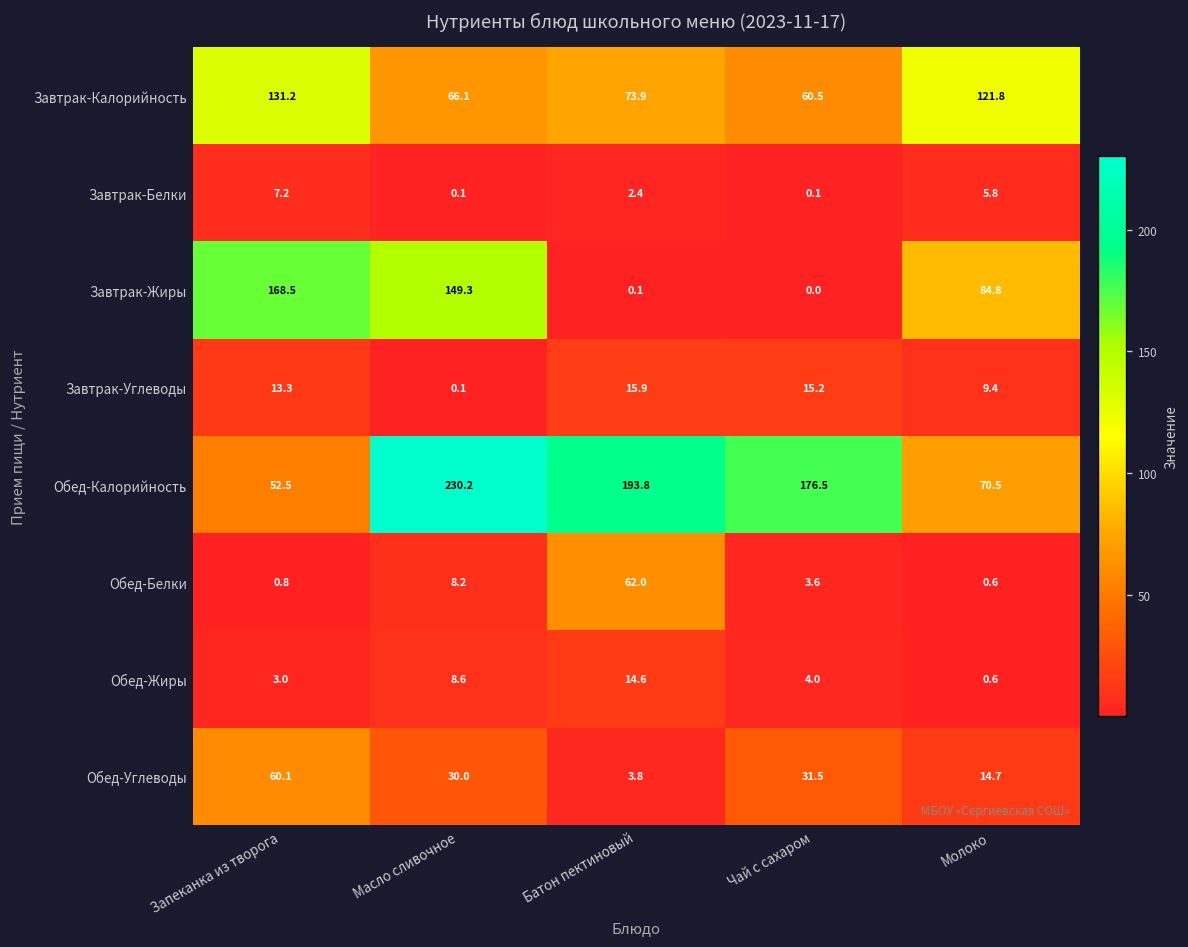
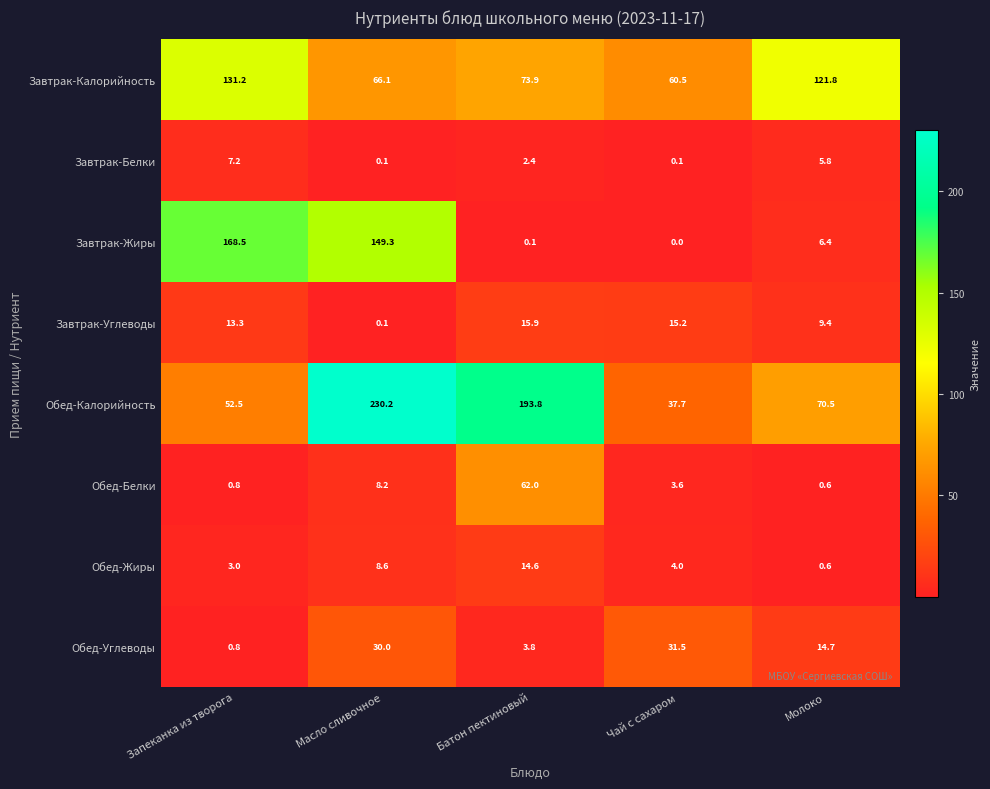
  {
    "Завтрак-Калорийность": {
      "Запеканка из творога": 131.2,
      "Масло сливочное": 66.1,
      "Батон пектиновый": 73.9,
      "Чай с сахаром": 60.5,
      "Молоко": 121.8
    },
    "Завтрак-Белки": {
      "Запеканка из творога": 7.2,
      "Масло сливочное": 0.1,
      "Батон пектиновый": 2.4,
      "Чай с сахаром": 0.1,
      "Молоко": 5.8
    },
    "Завтрак-Жиры": {
      "Запеканка из творога": 168.5,
      "Масло сливочное": 149.3,
      "Батон пектиновый": 0.1,
      "Чай с сахаром": 0.0,
-     "Молоко": 84.8
+     "Молоко": 6.4
    },
    "Завтрак-Углеводы": {
      "Запеканка из творога": 13.3,
      "Масло сливочное": 0.1,
      "Батон пектиновый": 15.9,
      "Чай с сахаром": 15.2,
      "Молоко": 9.4
    },
    "Обед-Калорийность": {
      "Запеканка из творога": 52.5,
      "Масло сливочное": 230.2,
      "Батон пектиновый": 193.8,
-     "Чай с сахаром": 176.5,
+     "Чай с сахаром": 37.7,
      "Молоко": 70.5
    },
    "Обед-Белки": {
      "Запеканка из творога": 0.8,
      "Масло сливочное": 8.2,
      "Батон пектиновый": 62.0,
      "Чай с сахаром": 3.6,
      "Молоко": 0.6
    },
    "Обед-Жиры": {
      "Запеканка из творога": 3.0,
      "Масло сливочное": 8.6,
      "Батон пектиновый": 14.6,
      "Чай с сахаром": 4.0,
      "Молоко": 0.6
    },
    "Обед-Углеводы": {
-     "Запеканка из творога": 60.1,
+     "Запеканка из творога": 0.8,
      "Масло сливочное": 30.0,
      "Батон пектиновый": 3.8,
      "Чай с сахаром": 31.5
    }
  }
